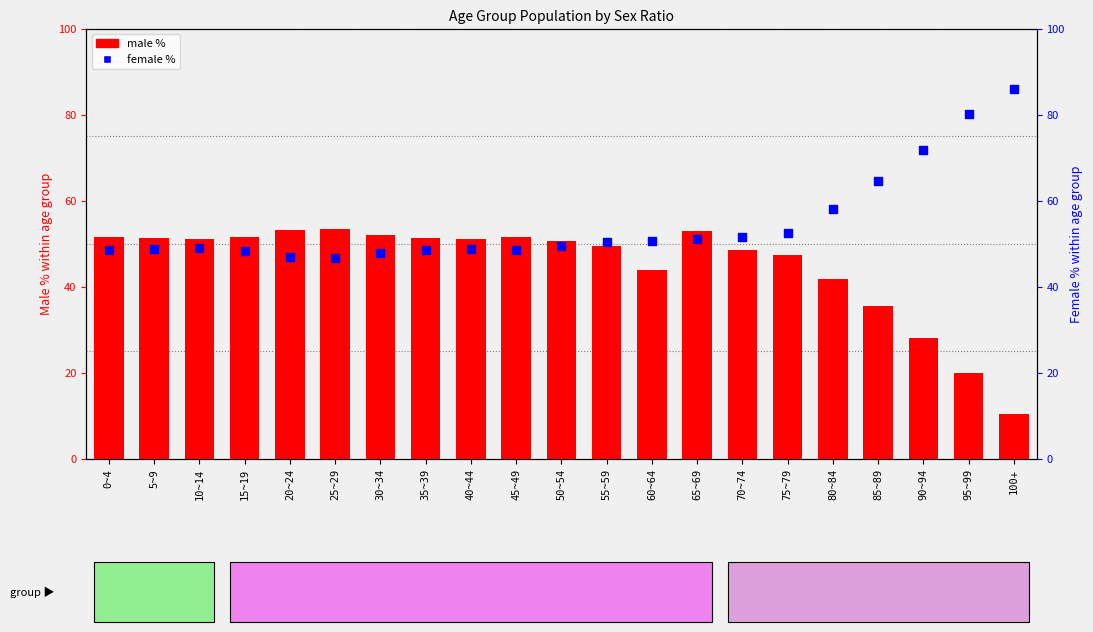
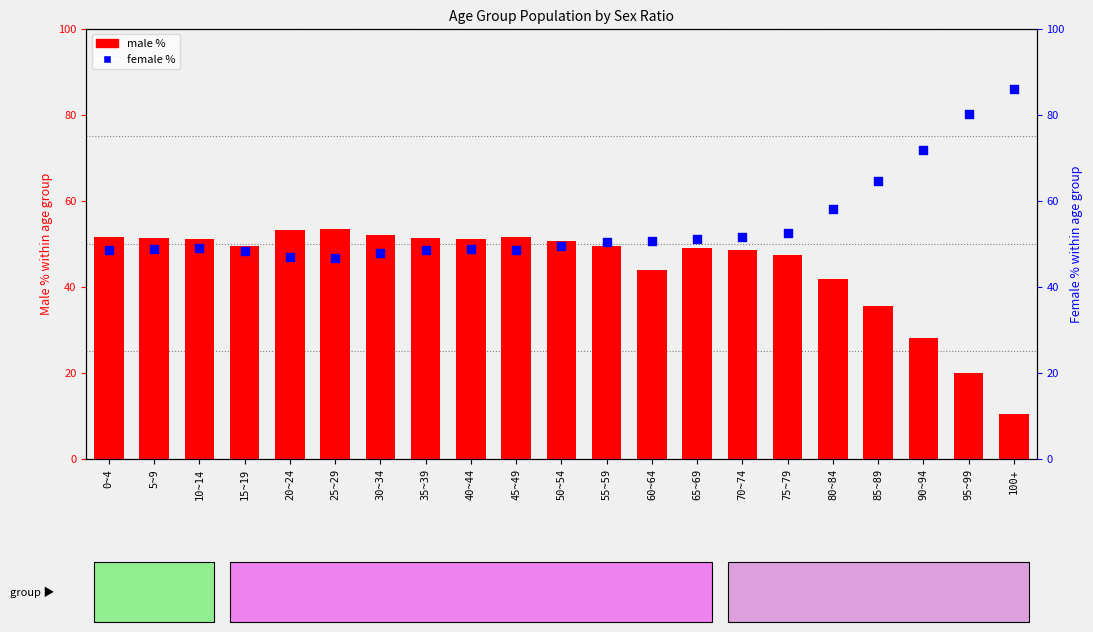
  {
    "male %": {
      "0~4": 52,
      "5~9": 51,
      "10~14": 51,
-     "15~19": 52,
+     "15~19": 49,
      "20~24": 53,
      "25~29": 53,
      "30~34": 52,
      "35~39": 51,
      "40~44": 51,
      "45~49": 52,
      "50~54": 51,
      "55~59": 50,
      "60~64": 44,
-     "65~69": 53,
+     "65~69": 49,
      "70~74": 48,
      "75~79": 47,
      "80~84": 42,
      "85~89": 36,
      "90~94": 28,
      "95~99": 20,
      "100+": 10
    }
  }
